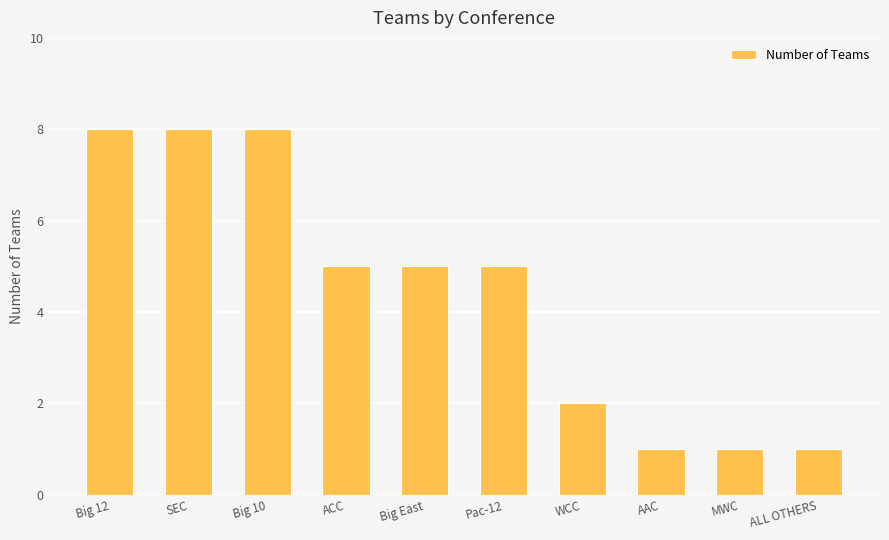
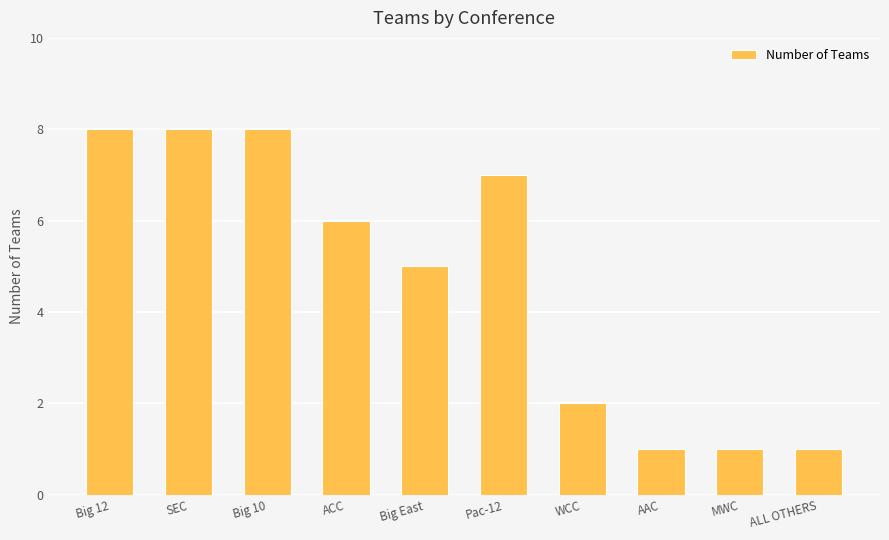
  {
    "Big 12": 8,
    "SEC": 8,
    "Big 10": 8,
-   "ACC": 5,
+   "ACC": 6,
    "Big East": 5,
-   "Pac-12": 5,
+   "Pac-12": 7,
    "WCC": 2,
    "AAC": 1,
    "MWC": 1,
    "ALL OTHERS": 1
  }
